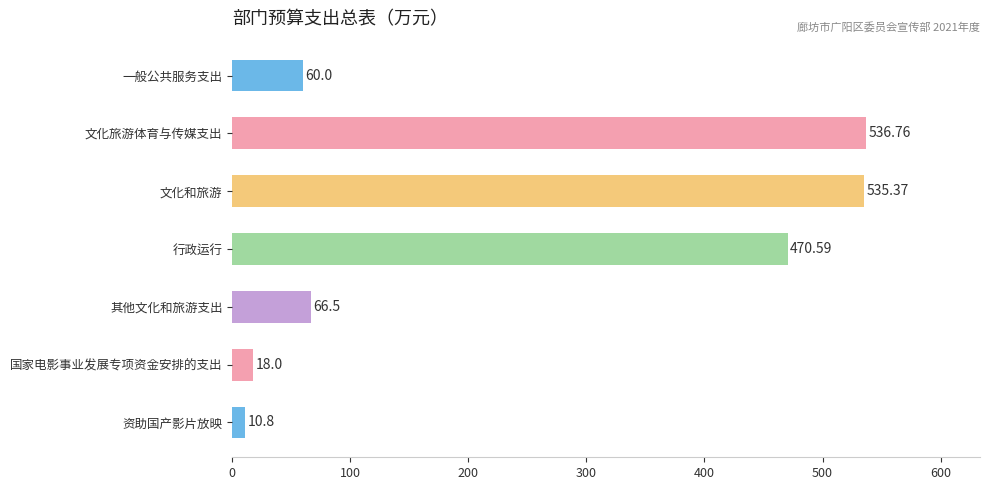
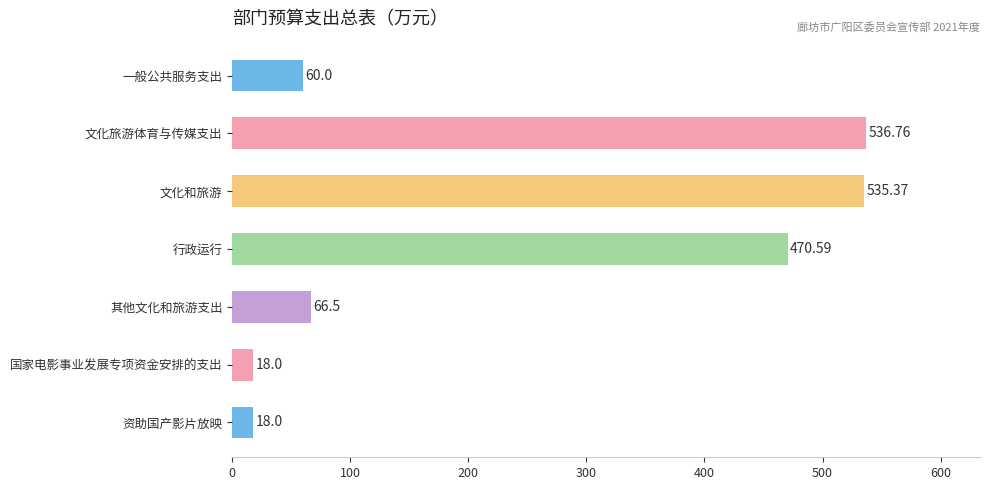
  {
    "一般公共服务支出": 60.0,
    "文化旅游体育与传媒支出": 536.76,
    "文化和旅游": 535.37,
    "行政运行": 470.59,
    "其他文化和旅游支出": 66.5,
    "国家电影事业发展专项资金安排的支出": 18.0,
-   "资助国产影片放映": 10.8
+   "资助国产影片放映": 18.0
  }
